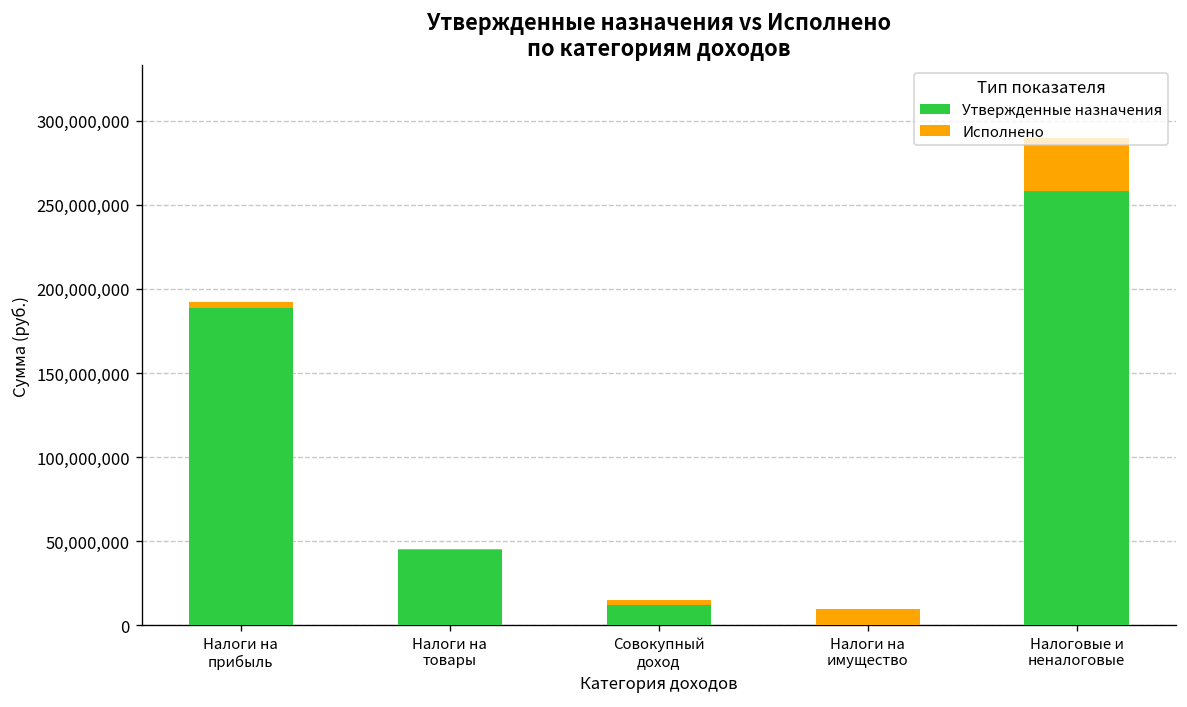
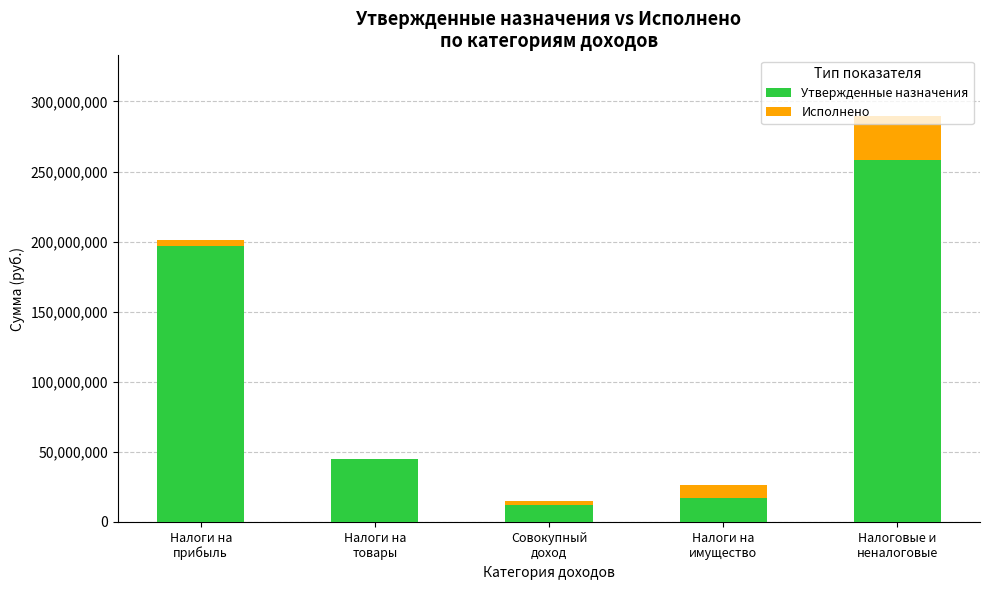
  {
    "Утвержденные назначения": {
-     "Налоги на прибыль": "188,000,000",
+     "Налоги на прибыль": "197,000,000",
      "Налоги на товары": "45,000,000",
      "Совокупный доход": "12,000,000",
-     "Налоги на имущество": "0",
+     "Налоги на имущество": "17,000,000",
      "Налоговые и неналоговые": "259,000,000"
    },
    "Исполнено": {
      "Налоги на прибыль": "4,000,000",
      "Совокупный доход": "3,000,000",
      "Налоги на имущество": "9,000,000"
    }
  }
